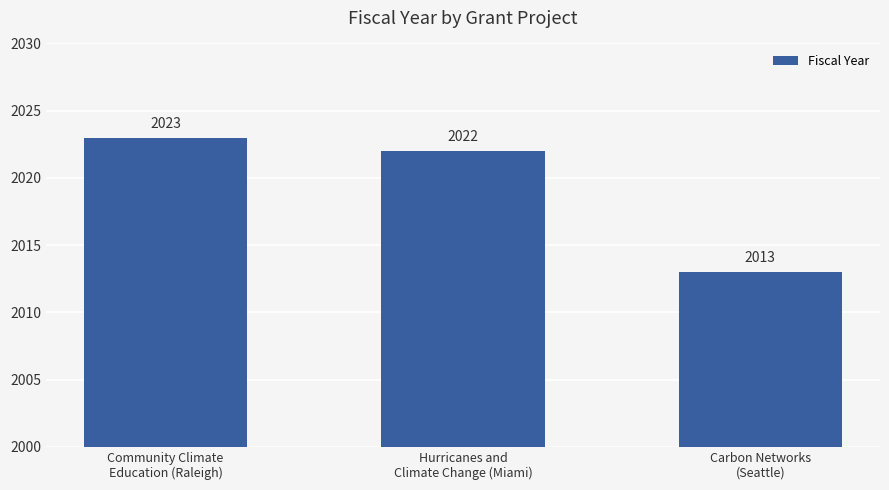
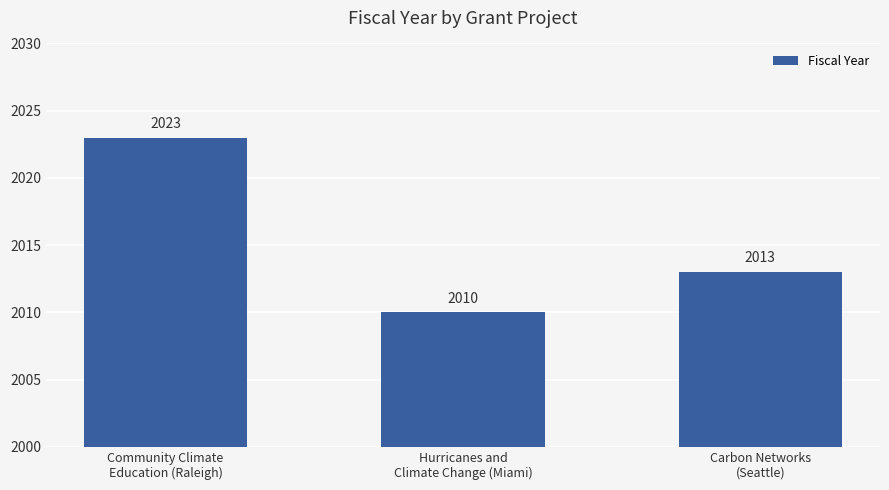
  {
    "Community Climate Education (Raleigh)": 2023,
-   "Hurricanes and Climate Change (Miami)": 2022,
+   "Hurricanes and Climate Change (Miami)": 2010,
    "Carbon Networks (Seattle)": 2013
  }
